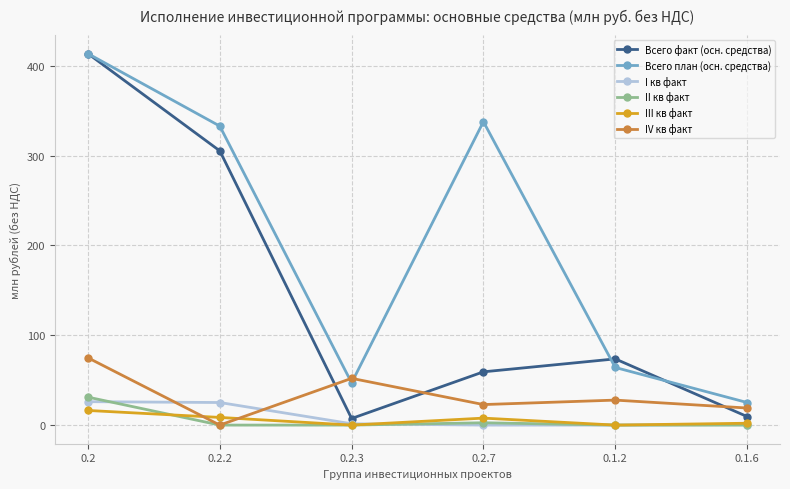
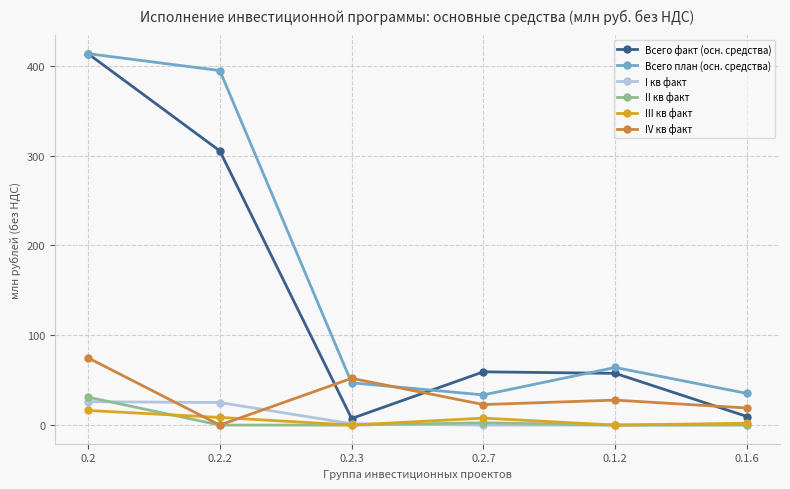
  {
    "Всего факт (осн. средства)": {
      "0.2.2": 310,
      "0.2.3": 10,
      "0.2.7": 60,
-     "0.1.2": 70,
+     "0.1.2": 60,
      "0.1.6": 10
    },
    "Всего план (осн. средства)": {
-     "0.2.2": 330,
+     "0.2.2": 390,
      "0.2.3": 50,
-     "0.2.7": 340,
+     "0.2.7": 30,
      "0.1.2": 60,
-     "0.1.6": 30
+     "0.1.6": 40
    },
    "I кв факт": {
      "0.2": 30,
      "0.2.2": 30
    },
    "II кв факт": {
      "0.2": 30
    }
  }
